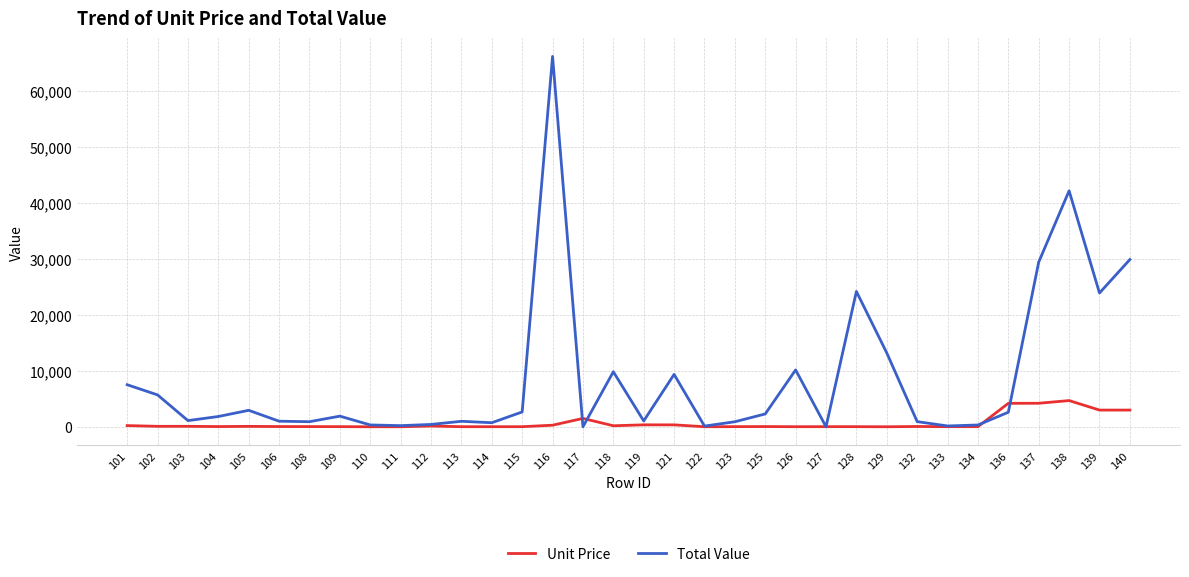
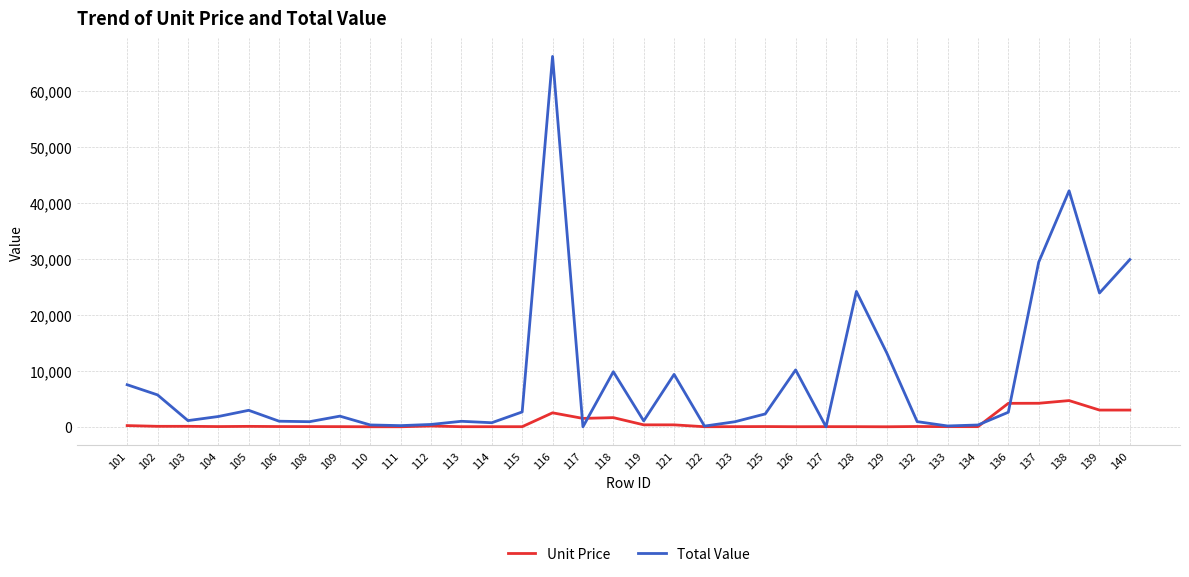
  {
    "Unit Price": {
      "101": "0",
      "102": "0",
      "103": "0",
      "104": "0",
      "105": "0",
      "106": "0",
      "108": "0",
      "109": "0",
      "113": "0",
      "114": "0",
      "115": "0",
-     "116": "0",
+     "116": "2,000",
      "117": "2,000",
-     "118": "0",
+     "118": "2,000",
      "119": "0",
      "121": "0",
      "123": "0",
      "125": "0",
      "126": "0",
      "128": "0",
      "129": "0",
      "132": "0",
      "136": "4,000",
      "137": "4,000",
      "138": "5,000",
      "139": "3,000",
      "140": "3,000"
    },
    "Total Value": {
      "101": "8,000",
      "102": "6,000",
      "103": "1,000",
      "104": "2,000",
      "105": "3,000",
      "106": "1,000",
      "108": "1,000",
      "109": "2,000",
      "113": "1,000",
      "114": "1,000",
      "115": "3,000",
      "116": "66,000",
      "117": "0",
      "118": "10,000",
      "119": "1,000",
      "121": "9,000",
      "123": "1,000",
      "125": "2,000",
      "126": "10,000",
      "128": "24,000",
      "129": "13,000",
      "132": "1,000",
      "136": "3,000",
      "137": "29,000",
      "138": "42,000",
      "139": "24,000",
      "140": "30,000"
    }
  }
